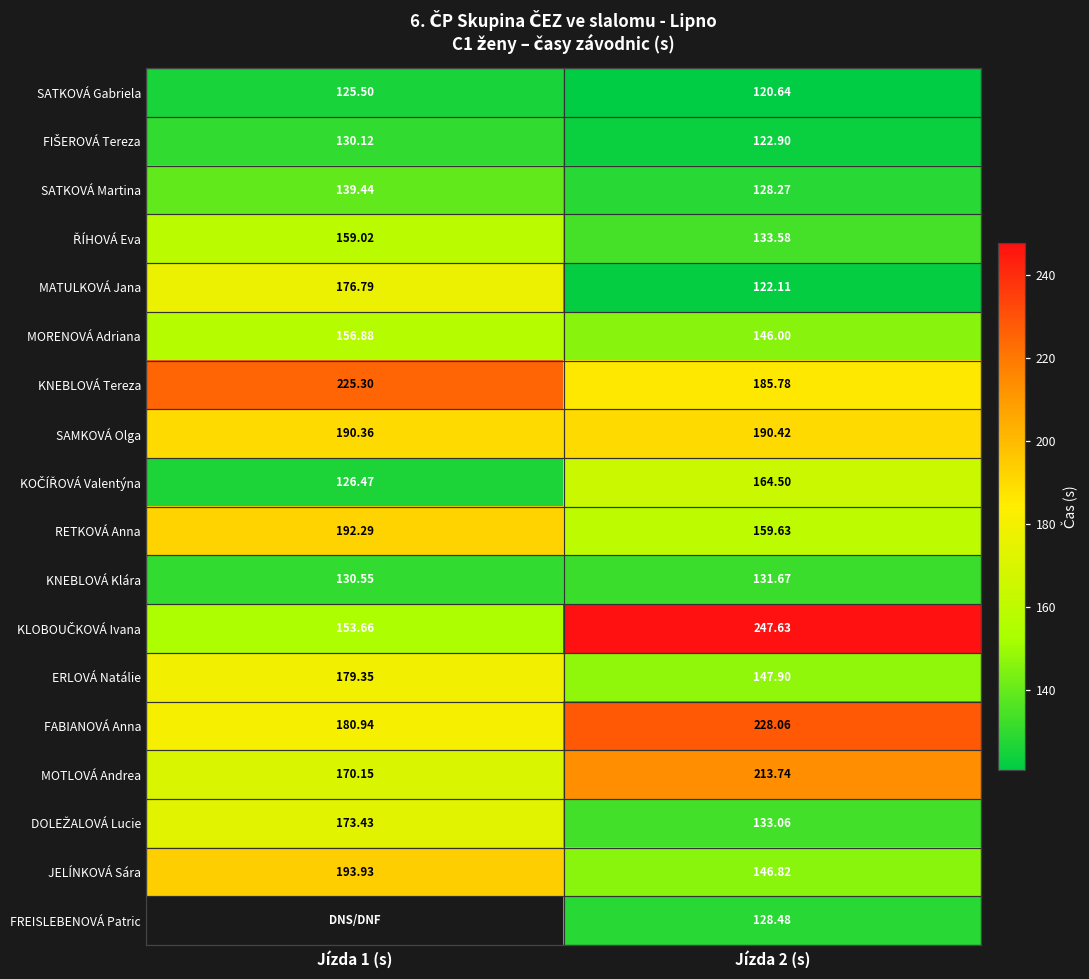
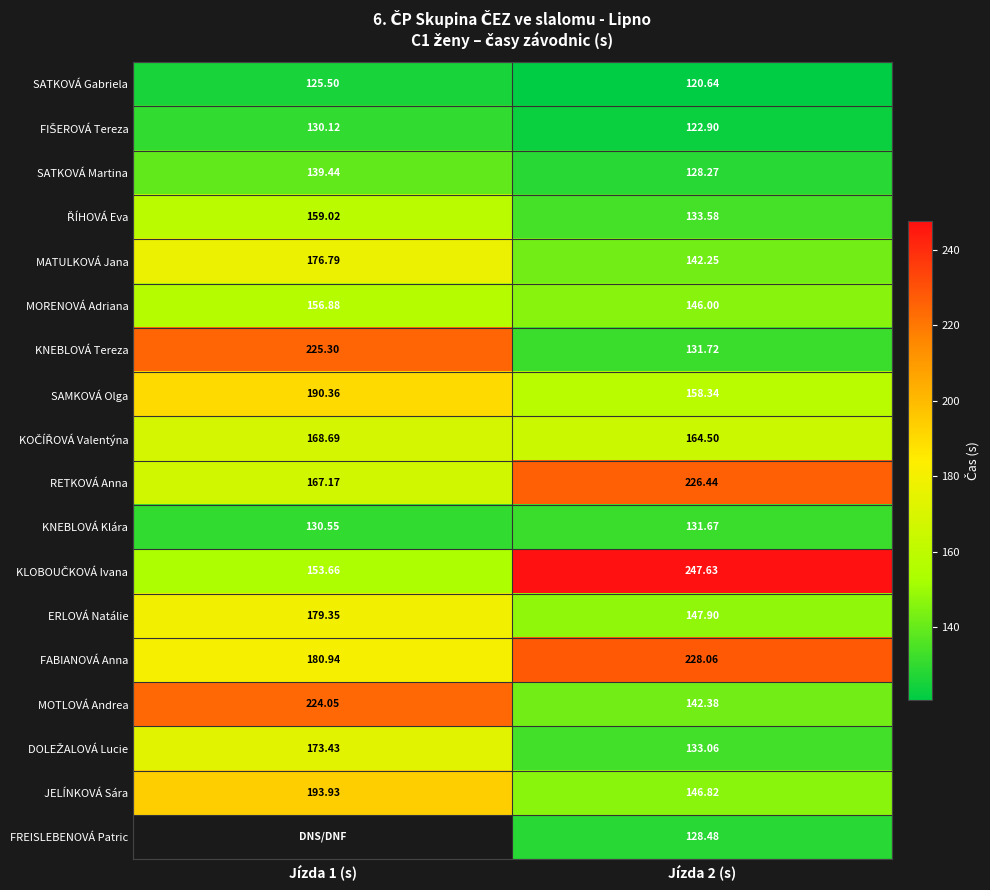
  {
    "SATKOVÁ Gabriela": {
      "Jízda 1 (s)": 125.50,
      "Jízda 2 (s)": 120.64
    },
    "FIŠEROVÁ Tereza": {
      "Jízda 1 (s)": 130.12,
      "Jízda 2 (s)": 122.90
    },
    "SATKOVÁ Martina": {
      "Jízda 1 (s)": 139.44,
      "Jízda 2 (s)": 128.27
    },
    "ŘÍHOVÁ Eva": {
      "Jízda 1 (s)": 159.02,
      "Jízda 2 (s)": 133.58
    },
    "MATULKOVÁ Jana": {
      "Jízda 1 (s)": 176.79,
-     "Jízda 2 (s)": 122.11
+     "Jízda 2 (s)": 142.25
    },
    "MORENOVÁ Adriana": {
      "Jízda 1 (s)": 156.88,
      "Jízda 2 (s)": 146.00
    },
    "KNEBLOVÁ Tereza": {
      "Jízda 1 (s)": 225.30,
-     "Jízda 2 (s)": 185.78
+     "Jízda 2 (s)": 131.72
    },
    "SAMKOVÁ Olga": {
      "Jízda 1 (s)": 190.36,
-     "Jízda 2 (s)": 190.42
+     "Jízda 2 (s)": 158.34
    },
    "KOČÍŘOVÁ Valentýna": {
-     "Jízda 1 (s)": 126.47,
+     "Jízda 1 (s)": 168.69,
      "Jízda 2 (s)": 164.50
    },
    "RETKOVÁ Anna": {
-     "Jízda 1 (s)": 192.29,
-     "Jízda 2 (s)": 159.63
+     "Jízda 1 (s)": 167.17,
+     "Jízda 2 (s)": 226.44
    },
    "KNEBLOVÁ Klára": {
      "Jízda 1 (s)": 130.55,
      "Jízda 2 (s)": 131.67
    },
    "KLOBOUČKOVÁ Ivana": {
      "Jízda 1 (s)": 153.66,
      "Jízda 2 (s)": 247.63
    },
    "ERLOVÁ Natálie": {
      "Jízda 1 (s)": 179.35,
      "Jízda 2 (s)": 147.90
    },
    "FABIANOVÁ Anna": {
      "Jízda 1 (s)": 180.94,
      "Jízda 2 (s)": 228.06
    },
    "MOTLOVÁ Andrea": {
-     "Jízda 1 (s)": 170.15,
-     "Jízda 2 (s)": 213.74
+     "Jízda 1 (s)": 224.05,
+     "Jízda 2 (s)": 142.38
    },
    "DOLEŽALOVÁ Lucie": {
      "Jízda 1 (s)": 173.43,
      "Jízda 2 (s)": 133.06
    },
    "JELÍNKOVÁ Sára": {
      "Jízda 1 (s)": 193.93,
      "Jízda 2 (s)": 146.82
    },
    "FREISLEBENOVÁ Patric": {
      "Jízda 2 (s)": 128.48
    }
  }
